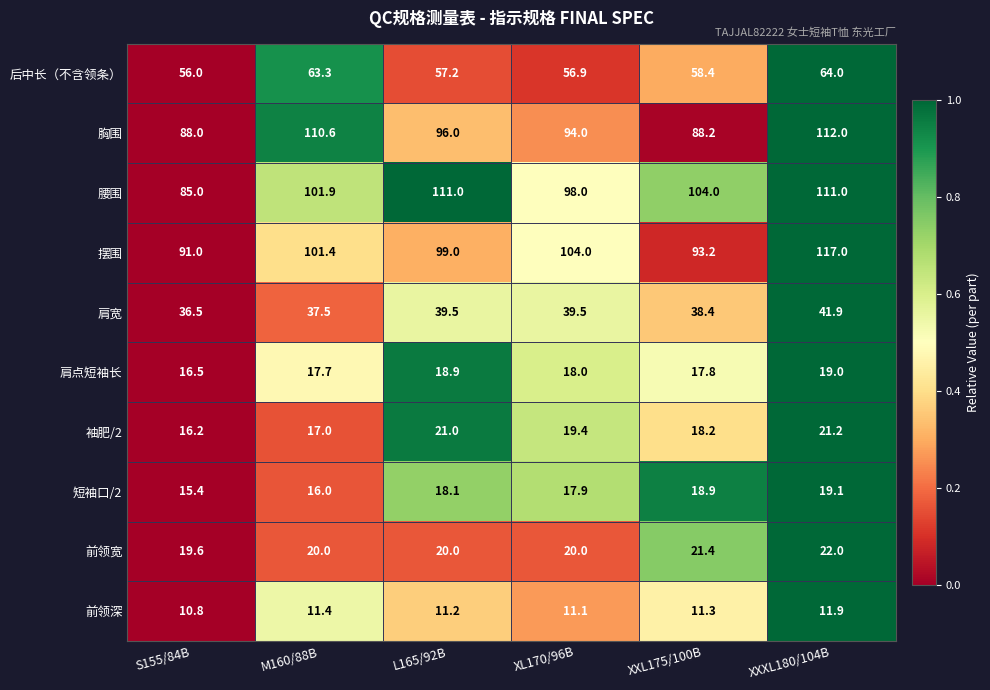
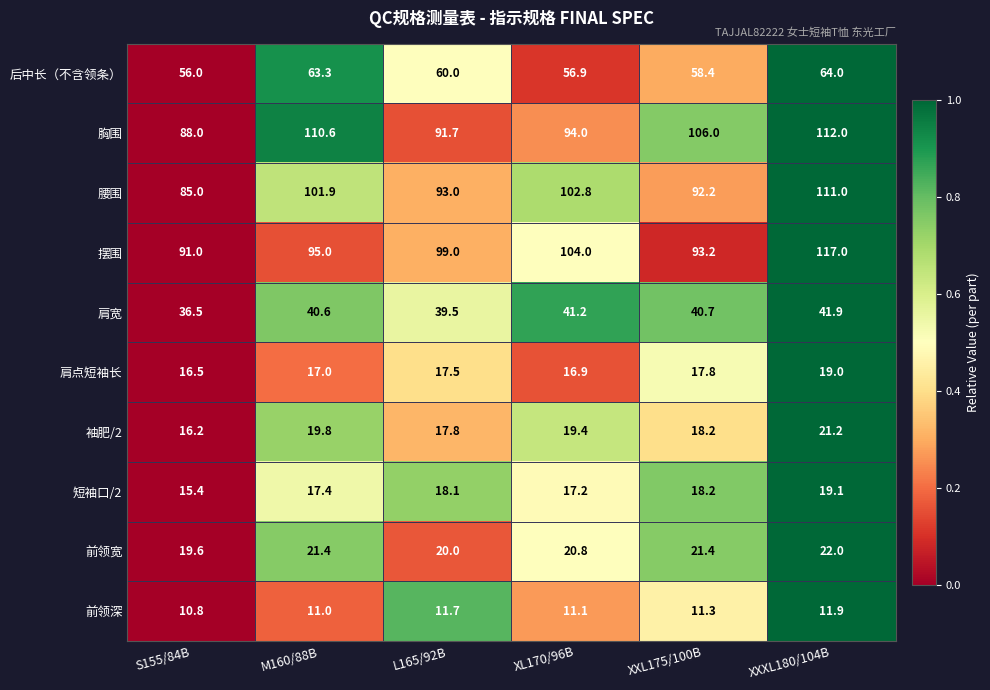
  {
    "后中长（不含领条）": {
      "S155/84B": 56.0,
      "M160/88B": 63.3,
-     "L165/92B": 57.2,
+     "L165/92B": 60.0,
      "XL170/96B": 56.9,
      "XXL175/100B": 58.4,
      "XXXL180/104B": 64.0
    },
    "胸围": {
      "S155/84B": 88.0,
      "M160/88B": 110.6,
-     "L165/92B": 96.0,
+     "L165/92B": 91.7,
      "XL170/96B": 94.0,
-     "XXL175/100B": 88.2,
+     "XXL175/100B": 106.0,
      "XXXL180/104B": 112.0
    },
    "腰围": {
      "S155/84B": 85.0,
      "M160/88B": 101.9,
-     "L165/92B": 111.0,
-     "XL170/96B": 98.0,
-     "XXL175/100B": 104.0,
+     "L165/92B": 93.0,
+     "XL170/96B": 102.8,
+     "XXL175/100B": 92.2,
      "XXXL180/104B": 111.0
    },
    "摆围": {
      "S155/84B": 91.0,
-     "M160/88B": 101.4,
+     "M160/88B": 95.0,
      "L165/92B": 99.0,
      "XL170/96B": 104.0,
      "XXL175/100B": 93.2,
      "XXXL180/104B": 117.0
    },
    "肩宽": {
      "S155/84B": 36.5,
-     "M160/88B": 37.5,
+     "M160/88B": 40.6,
      "L165/92B": 39.5,
-     "XL170/96B": 39.5,
-     "XXL175/100B": 38.4,
+     "XL170/96B": 41.2,
+     "XXL175/100B": 40.7,
      "XXXL180/104B": 41.9
    },
    "肩点短袖长": {
      "S155/84B": 16.5,
-     "M160/88B": 17.7,
-     "L165/92B": 18.9,
-     "XL170/96B": 18.0,
+     "M160/88B": 17.0,
+     "L165/92B": 17.5,
+     "XL170/96B": 16.9,
      "XXL175/100B": 17.8,
      "XXXL180/104B": 19.0
    },
    "袖肥/2": {
      "S155/84B": 16.2,
-     "M160/88B": 17.0,
-     "L165/92B": 21.0,
+     "M160/88B": 19.8,
+     "L165/92B": 17.8,
      "XL170/96B": 19.4,
      "XXL175/100B": 18.2,
      "XXXL180/104B": 21.2
    },
    "短袖口/2": {
      "S155/84B": 15.4,
-     "M160/88B": 16.0,
+     "M160/88B": 17.4,
      "L165/92B": 18.1,
-     "XL170/96B": 17.9,
-     "XXL175/100B": 18.9,
+     "XL170/96B": 17.2,
+     "XXL175/100B": 18.2,
      "XXXL180/104B": 19.1
    },
    "前领宽": {
      "S155/84B": 19.6,
-     "M160/88B": 20.0,
+     "M160/88B": 21.4,
      "L165/92B": 20.0,
-     "XL170/96B": 20.0,
+     "XL170/96B": 20.8,
      "XXL175/100B": 21.4,
      "XXXL180/104B": 22.0
    },
    "前领深": {
      "S155/84B": 10.8,
-     "M160/88B": 11.4,
-     "L165/92B": 11.2,
+     "M160/88B": 11.0,
+     "L165/92B": 11.7,
      "XL170/96B": 11.1,
      "XXL175/100B": 11.3,
      "XXXL180/104B": 11.9
    }
  }
